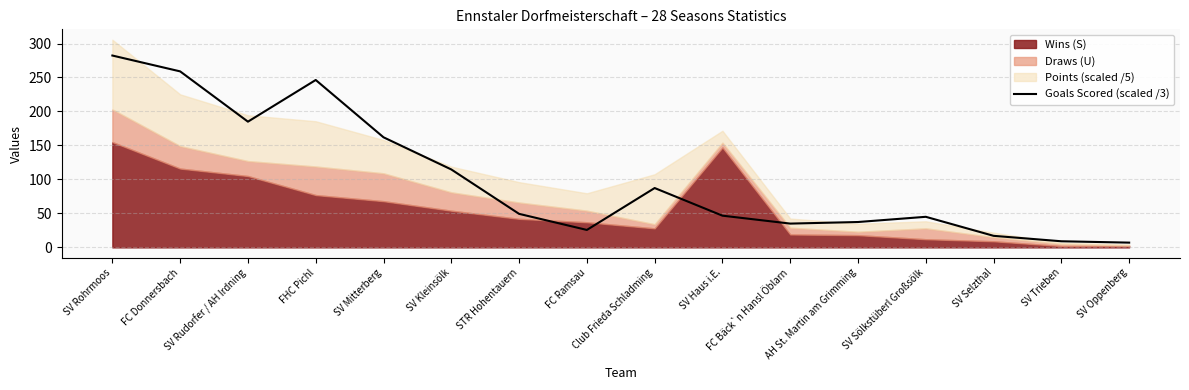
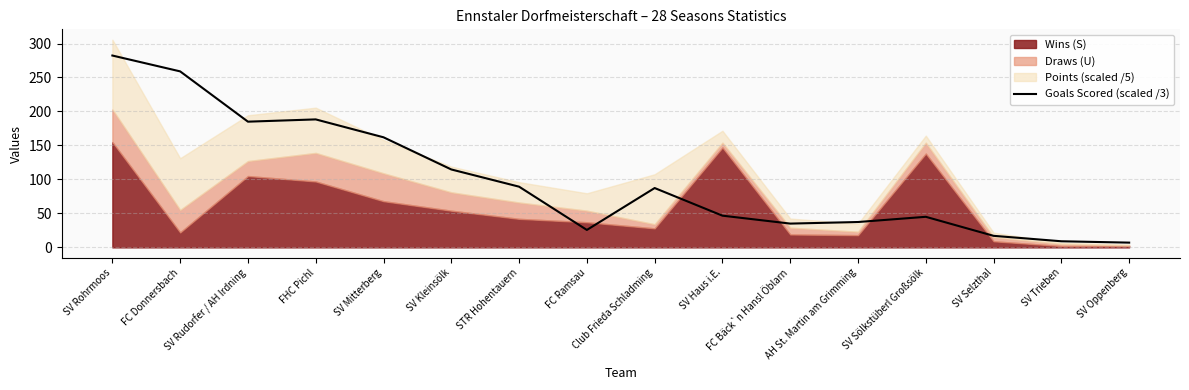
  {
    "Goals Scored (scaled /3)": {
      "SV Rohrmoos": 280,
      "FC Donnersbach": 260,
      "SV Rudorfer / AH Irdning": 190,
-     "FHC Pichl": 250,
+     "FHC Pichl": 190,
      "SV Mitterberg": 160,
      "SV Kleinsölk": 110,
-     "STR Hohentauern": 50,
+     "STR Hohentauern": 90,
      "FC Ramsau": 30,
      "Club Frieda Schladming": 90,
      "SV Haus i.E.": 50,
      "FC Bäck`n Hansl Öblarn": 40,
      "SV Sölkstüberl Großsölk": 50
    },
    "Wins (S)": {
      "SV Rohrmoos": 160,
-     "FC Donnersbach": 120,
+     "FC Donnersbach": 20,
      "SV Rudorfer / AH Irdning": 110,
-     "FHC Pichl": 80,
+     "FHC Pichl": 100,
      "SV Mitterberg": 70,
      "SV Kleinsölk": 50,
      "STR Hohentauern": 40,
      "FC Ramsau": 40,
      "Club Frieda Schladming": 30,
      "SV Haus i.E.": 150,
      "FC Bäck`n Hansl Öblarn": 20,
      "AH St. Martin am Grimming": 20,
-     "SV Sölkstüberl Großsölk": 10,
+     "SV Sölkstüberl Großsölk": 140,
      "SV Selzthal": 10
    },
    "Draws (U)": {
      "SV Rohrmoos": 50,
      "FC Donnersbach": 30,
      "SV Rudorfer / AH Irdning": 20,
      "FHC Pichl": 40,
      "SV Mitterberg": 40,
      "SV Kleinsölk": 30,
      "STR Hohentauern": 20,
      "FC Ramsau": 20,
      "Club Frieda Schladming": 10,
      "SV Haus i.E.": 10,
      "FC Bäck`n Hansl Öblarn": 10,
      "AH St. Martin am Grimming": 10,
      "SV Sölkstüberl Großsölk": 20
    },
    "Points (scaled /5)": {
      "SV Rohrmoos": 100,
      "FC Donnersbach": 80,
      "SV Rudorfer / AH Irdning": 70,
      "FHC Pichl": 70,
      "SV Mitterberg": 50,
      "SV Kleinsölk": 40,
      "STR Hohentauern": 30,
      "FC Ramsau": 30,
      "Club Frieda Schladming": 70,
      "SV Haus i.E.": 20,
      "FC Bäck`n Hansl Öblarn": 10,
      "SV Sölkstüberl Großsölk": 10,
      "SV Selzthal": 10
    }
  }
